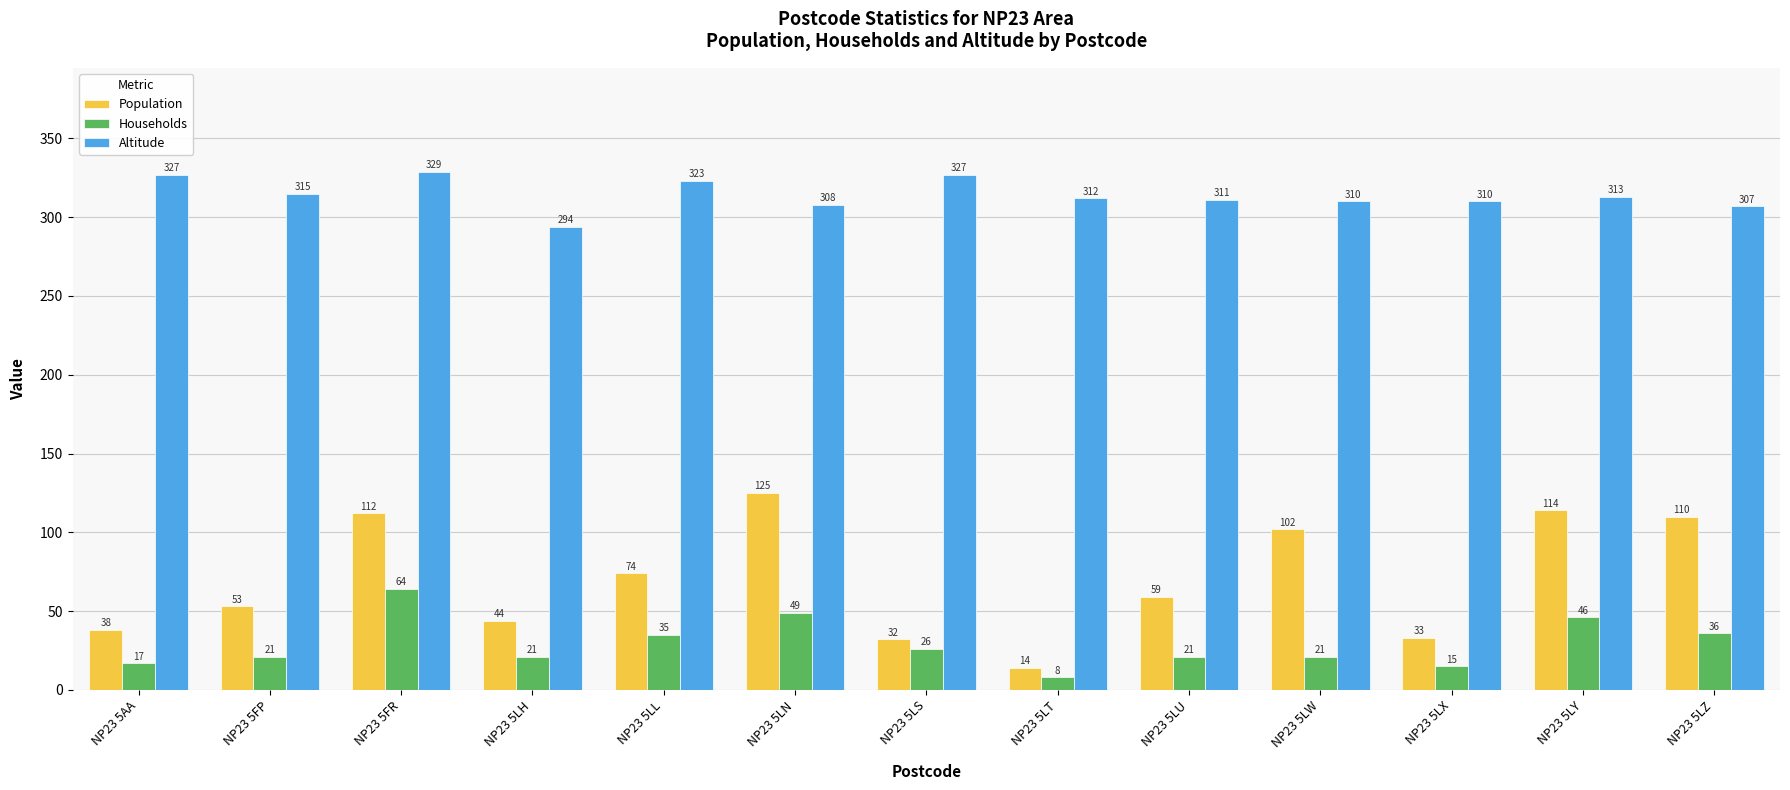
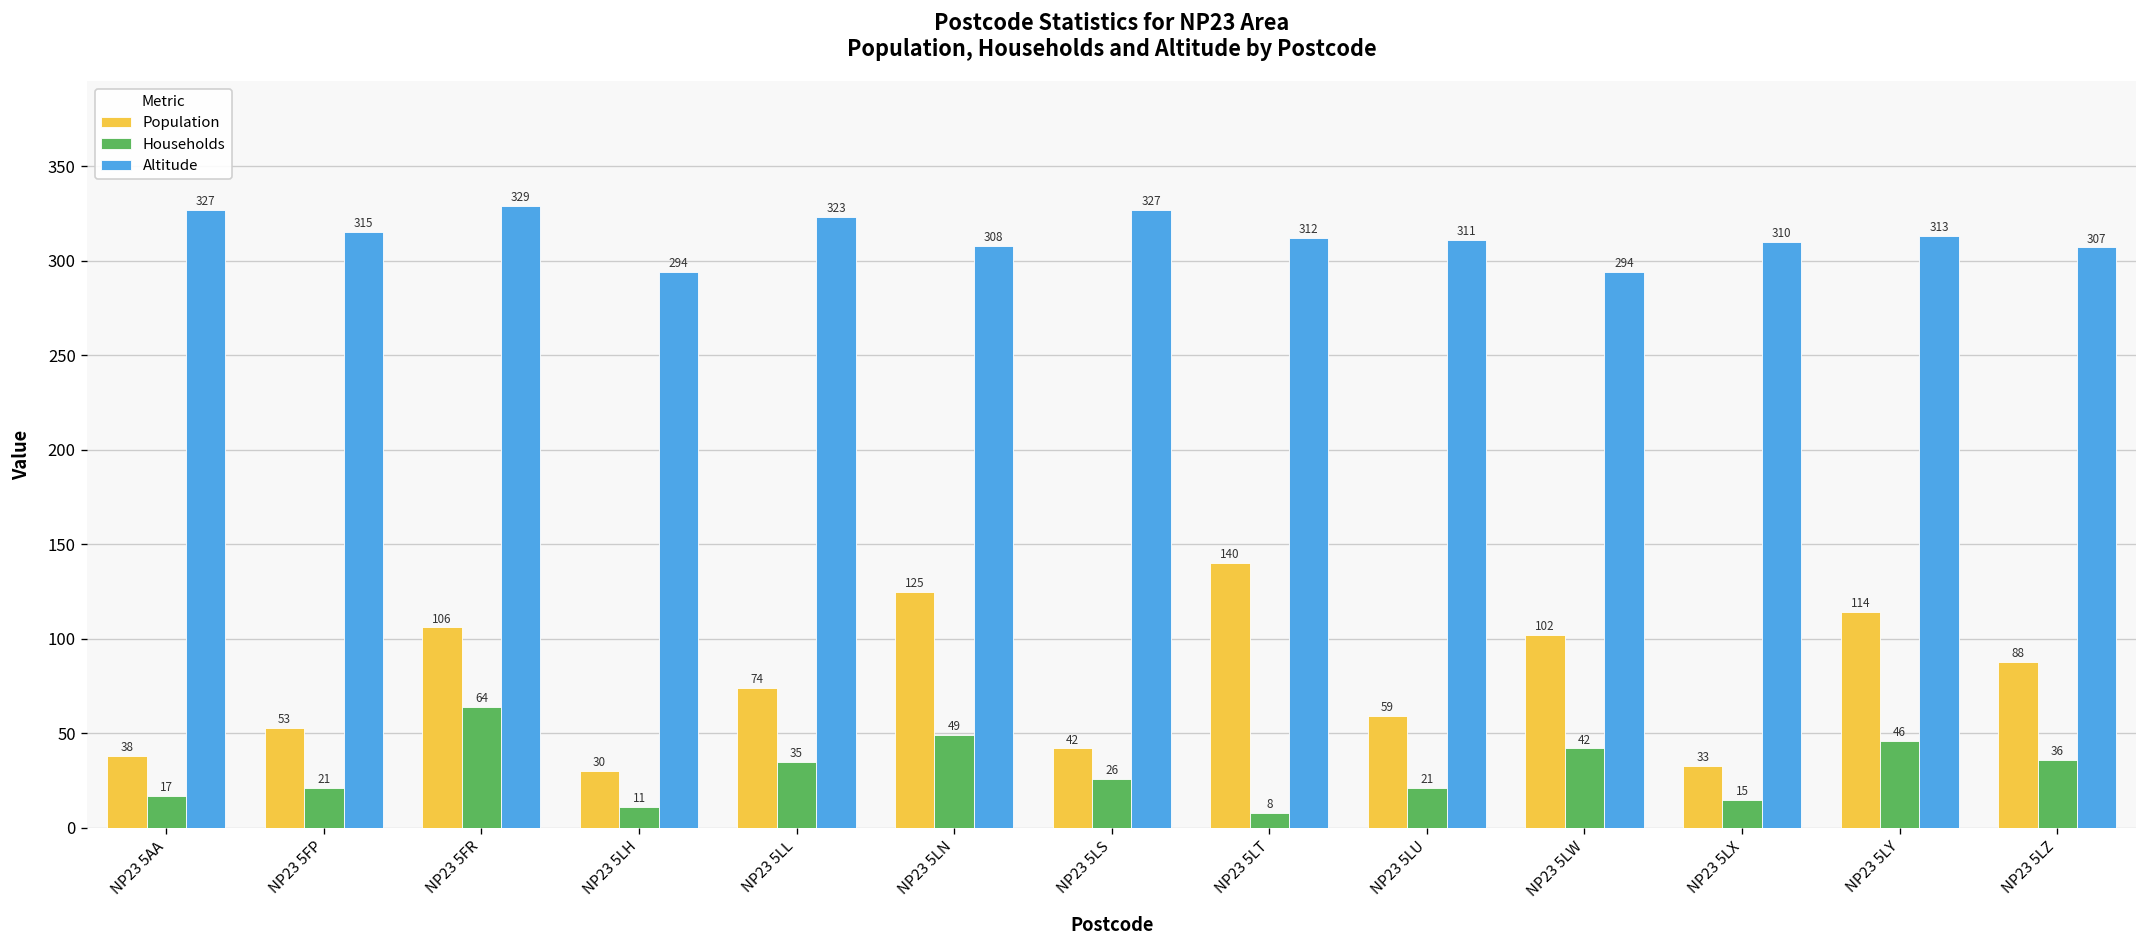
  {
    "Population": {
      "NP23 5AA": 38,
      "NP23 5FP": 53,
-     "NP23 5FR": 112,
-     "NP23 5LH": 44,
+     "NP23 5FR": 106,
+     "NP23 5LH": 30,
      "NP23 5LL": 74,
      "NP23 5LN": 125,
-     "NP23 5LS": 32,
-     "NP23 5LT": 14,
+     "NP23 5LS": 42,
+     "NP23 5LT": 140,
      "NP23 5LU": 59,
      "NP23 5LW": 102,
      "NP23 5LX": 33,
      "NP23 5LY": 114,
-     "NP23 5LZ": 110
+     "NP23 5LZ": 88
    },
    "Households": {
      "NP23 5AA": 17,
      "NP23 5FP": 21,
      "NP23 5FR": 64,
-     "NP23 5LH": 21,
+     "NP23 5LH": 11,
      "NP23 5LL": 35,
      "NP23 5LN": 49,
      "NP23 5LS": 26,
      "NP23 5LT": 8,
      "NP23 5LU": 21,
-     "NP23 5LW": 21,
+     "NP23 5LW": 42,
      "NP23 5LX": 15,
      "NP23 5LY": 46,
      "NP23 5LZ": 36
    },
    "Altitude": {
      "NP23 5AA": 327,
      "NP23 5FP": 315,
      "NP23 5FR": 329,
      "NP23 5LH": 294,
      "NP23 5LL": 323,
      "NP23 5LN": 308,
      "NP23 5LS": 327,
      "NP23 5LT": 312,
      "NP23 5LU": 311,
-     "NP23 5LW": 310,
+     "NP23 5LW": 294,
      "NP23 5LX": 310,
      "NP23 5LY": 313,
      "NP23 5LZ": 307
    }
  }
